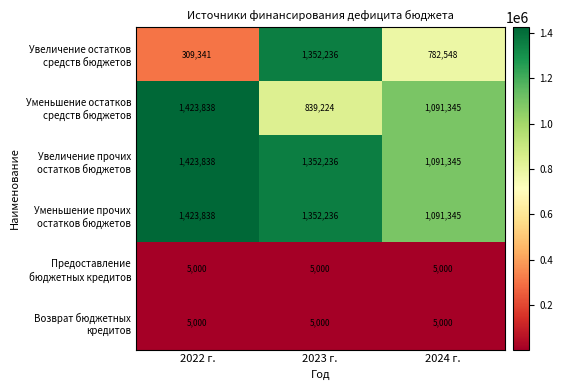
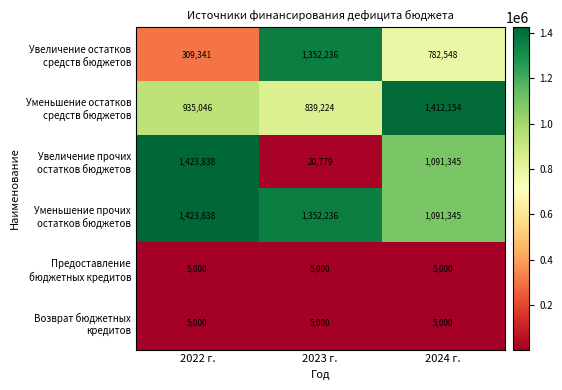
  {
    "Увеличение остатков средств бюджетов": {
      "2022 г.": "309,341",
      "2023 г.": "1,352,236",
      "2024 г.": "782,548"
    },
    "Уменьшение остатков средств бюджетов": {
-     "2022 г.": "1,423,838",
+     "2022 г.": "935,046",
      "2023 г.": "839,224",
-     "2024 г.": "1,091,345"
+     "2024 г.": "1,412,154"
    },
    "Увеличение прочих остатков бюджетов": {
      "2022 г.": "1,423,838",
-     "2023 г.": "1,352,236",
+     "2023 г.": "20,779",
      "2024 г.": "1,091,345"
    },
    "Уменьшение прочих остатков бюджетов": {
      "2022 г.": "1,423,838",
      "2023 г.": "1,352,236",
      "2024 г.": "1,091,345"
    },
    "Предоставление бюджетных кредитов": {
      "2022 г.": "5,000",
      "2023 г.": "5,000",
      "2024 г.": "5,000"
    },
    "Возврат бюджетных кредитов": {
      "2022 г.": "5,000",
      "2023 г.": "5,000",
      "2024 г.": "5,000"
    }
  }
